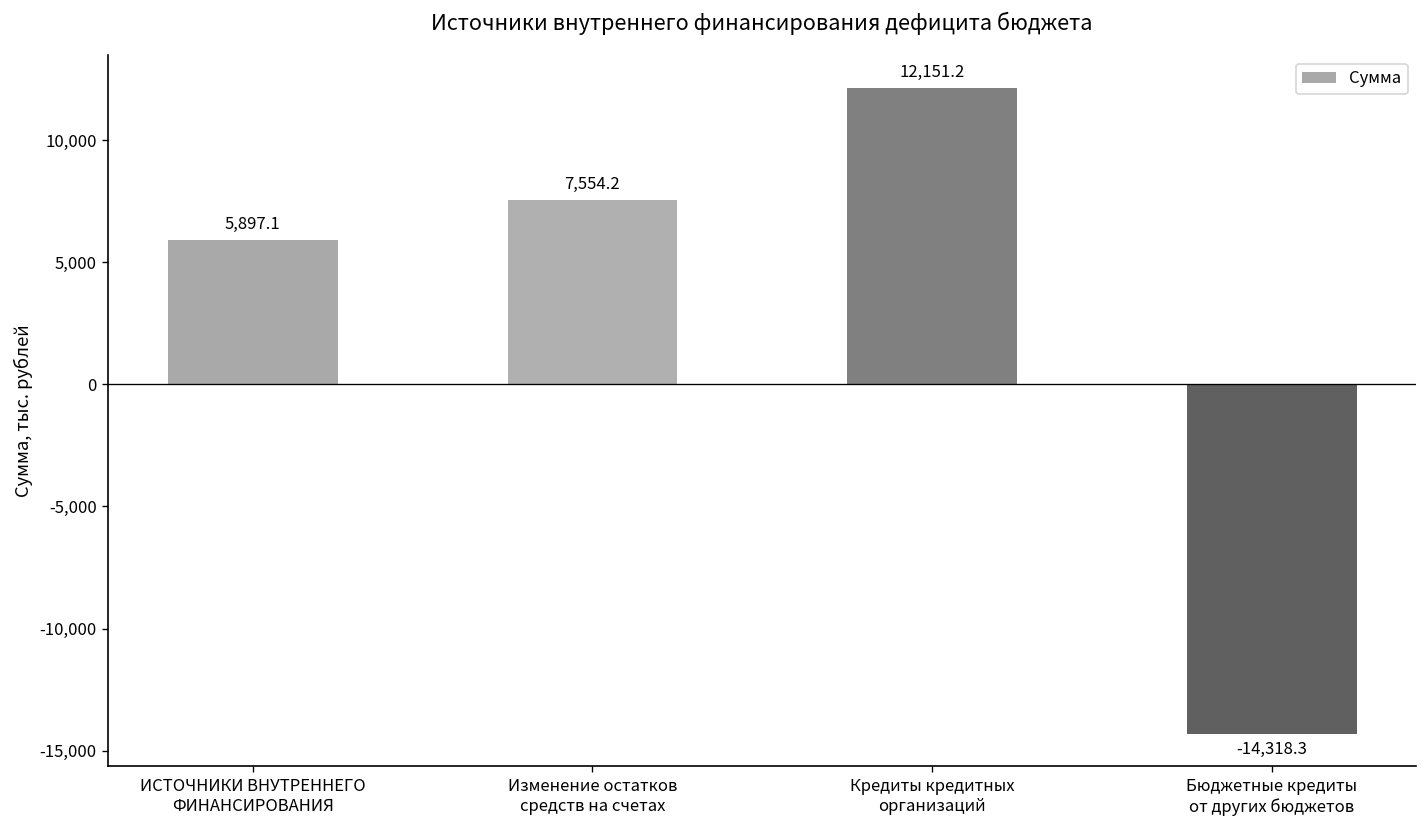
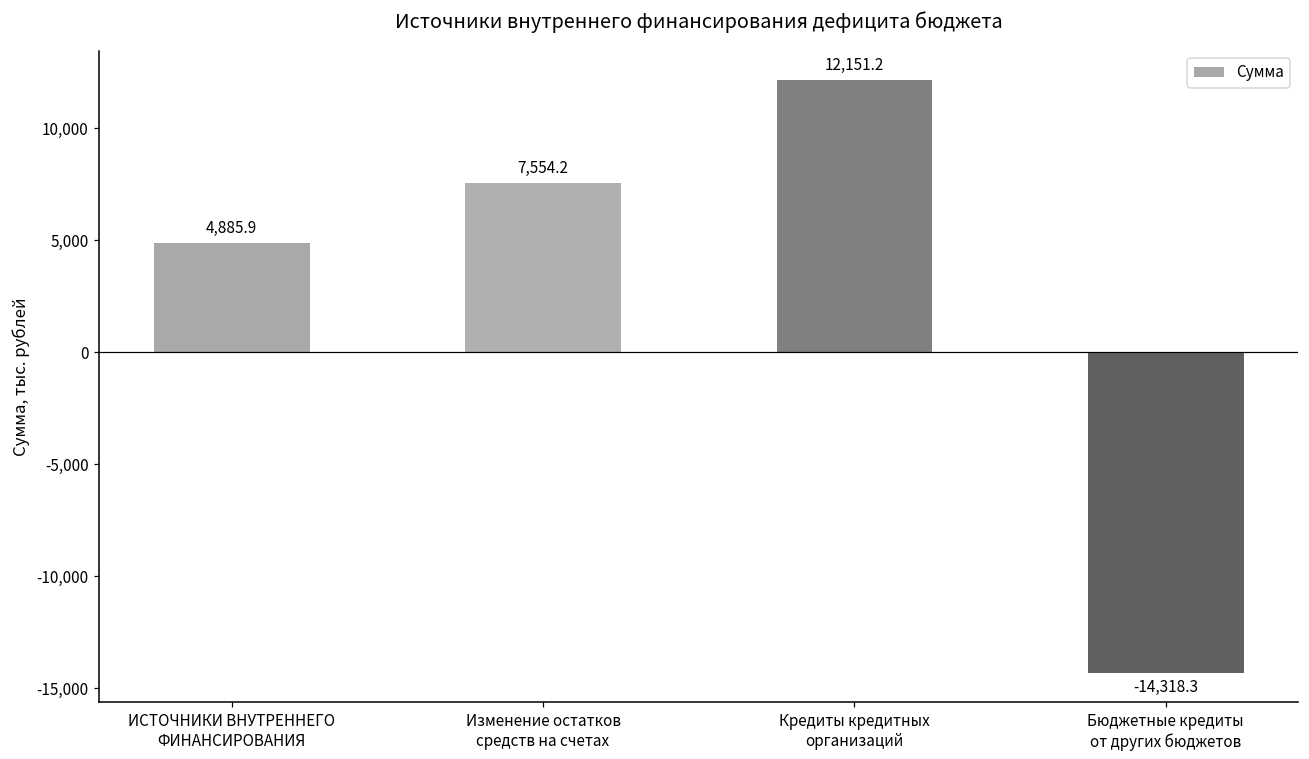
  {
-   "ИСТОЧНИКИ ВНУТРЕННЕГО ФИНАНСИРОВАНИЯ": "5,897.1",
+   "ИСТОЧНИКИ ВНУТРЕННЕГО ФИНАНСИРОВАНИЯ": "4,885.9",
    "Изменение остатков средств на счетах": "7,554.2",
    "Кредиты кредитных организаций": "12,151.2",
    "Бюджетные кредиты от других бюджетов": "-14,318.3"
  }
